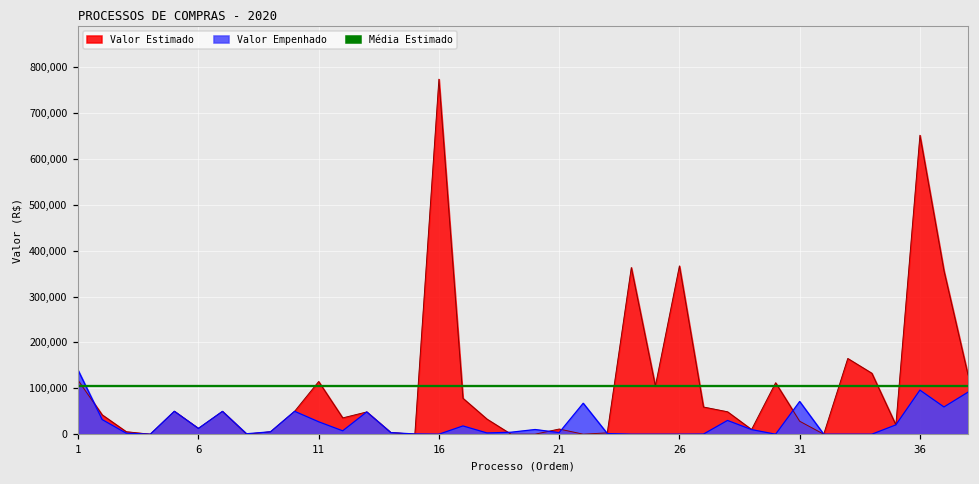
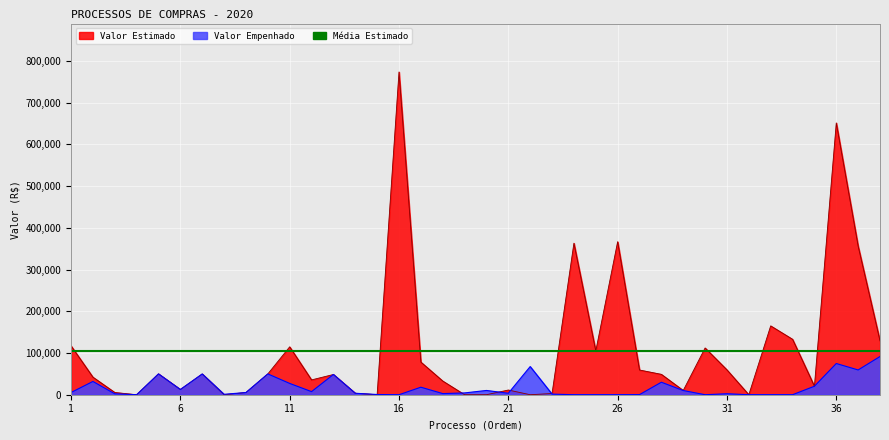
  {
    "Valor Estimado": {
      "1": "120,000",
      "11": "110,000",
      "16": "770,000",
      "21": "10,000",
      "26": "370,000",
-     "31": "30,000",
+     "31": "60,000",
      "36": "650,000"
    },
    "Valor Empenhado": {
-     "1": "140,000",
+     "1": "10,000",
      "11": "30,000",
      "16": "0",
      "21": "0",
      "26": "0",
-     "31": "70,000",
-     "36": "100,000"
+     "31": "0",
+     "36": "70,000"
    }
  }
